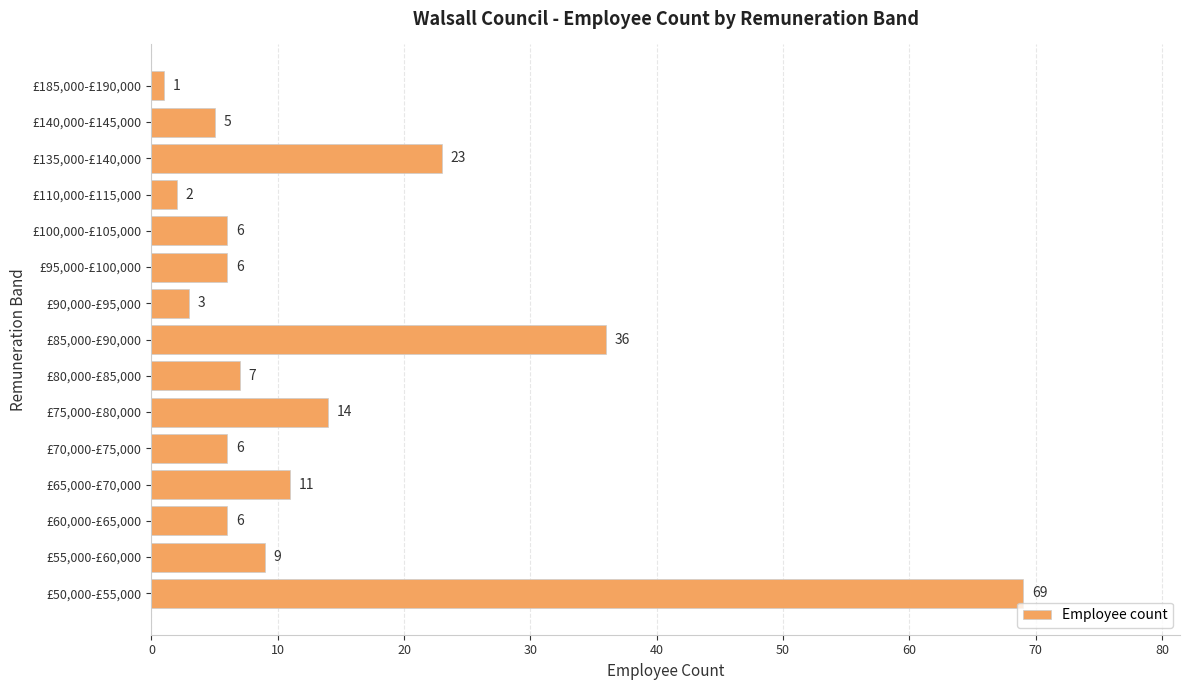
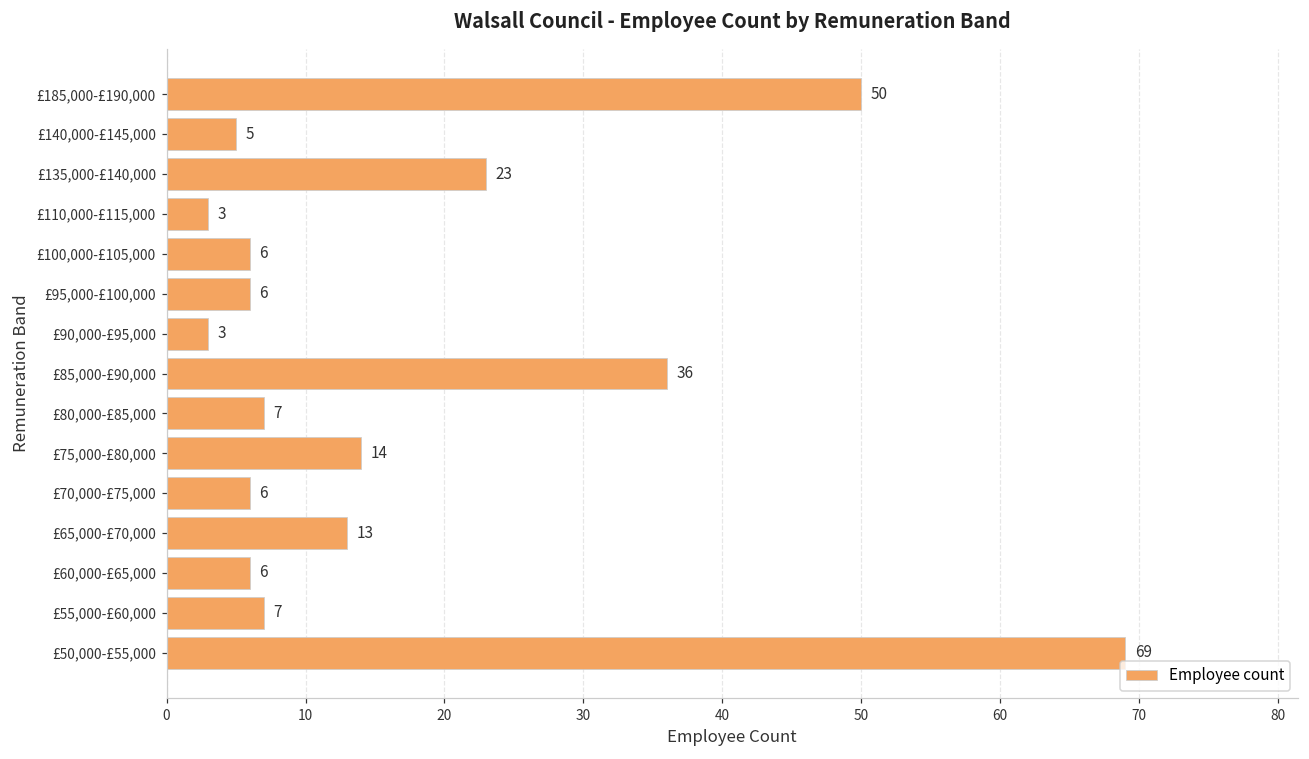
  {
-   "£185,000-£190,000": 1,
+   "£185,000-£190,000": 50,
    "£140,000-£145,000": 5,
    "£135,000-£140,000": 23,
-   "£110,000-£115,000": 2,
+   "£110,000-£115,000": 3,
    "£100,000-£105,000": 6,
    "£95,000-£100,000": 6,
    "£90,000-£95,000": 3,
    "£85,000-£90,000": 36,
    "£80,000-£85,000": 7,
    "£75,000-£80,000": 14,
    "£70,000-£75,000": 6,
-   "£65,000-£70,000": 11,
+   "£65,000-£70,000": 13,
    "£60,000-£65,000": 6,
-   "£55,000-£60,000": 9,
+   "£55,000-£60,000": 7,
    "£50,000-£55,000": 69
  }
